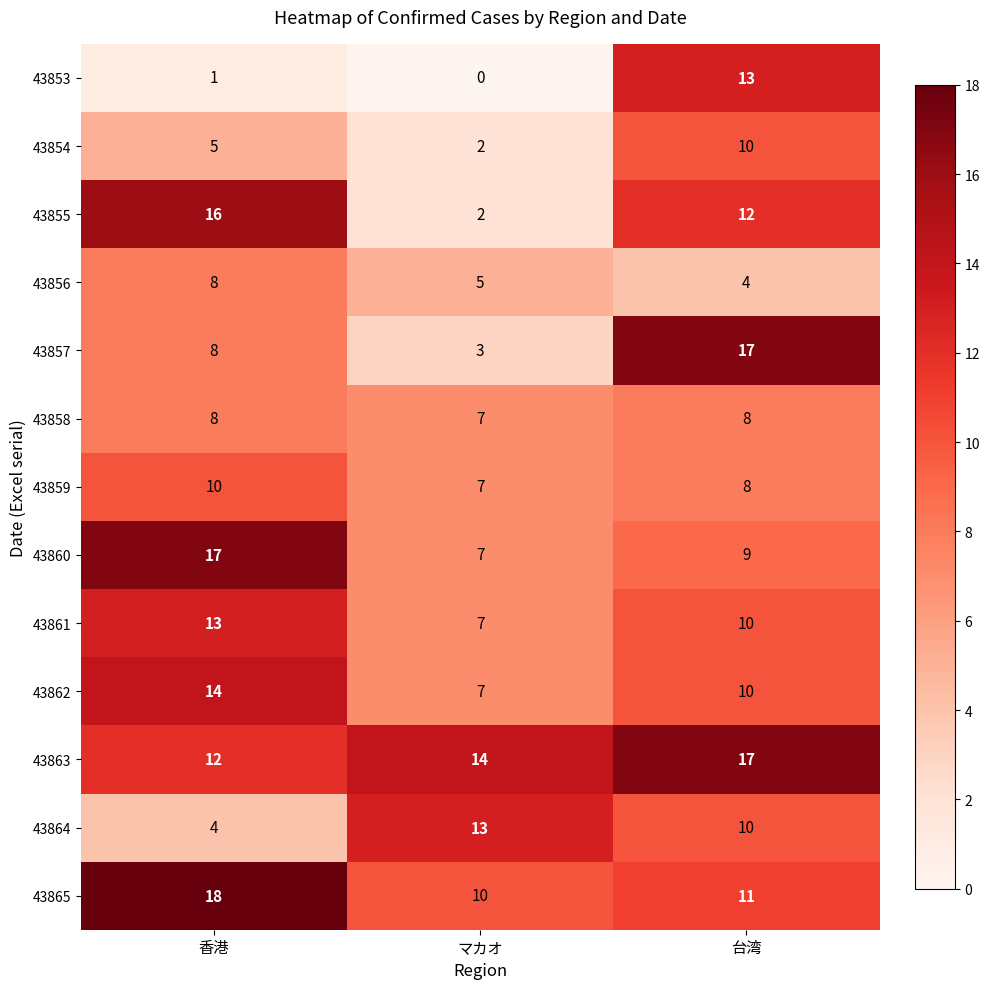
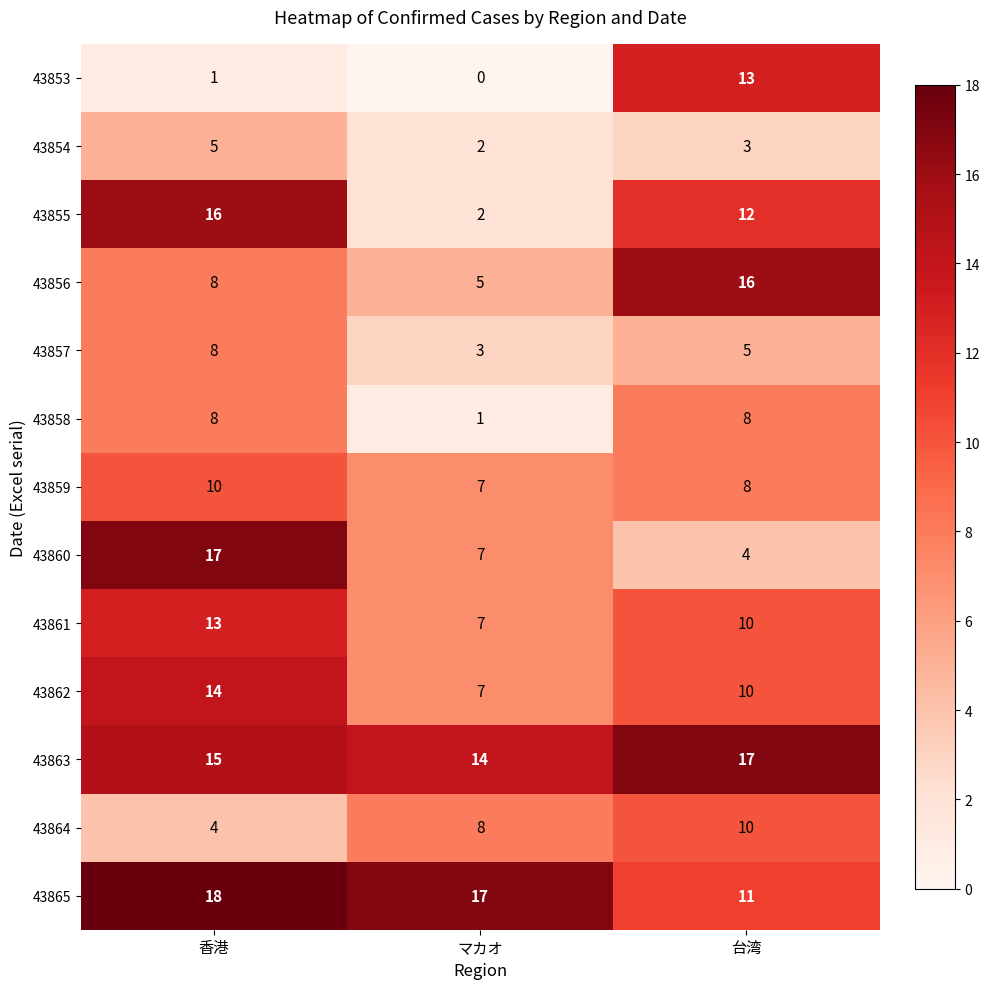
  {
    "43853": {
      "香港": 1,
      "マカオ": 0,
      "台湾": 13
    },
    "43854": {
      "香港": 5,
      "マカオ": 2,
-     "台湾": 10
+     "台湾": 3
    },
    "43855": {
      "香港": 16,
      "マカオ": 2,
      "台湾": 12
    },
    "43856": {
      "香港": 8,
      "マカオ": 5,
-     "台湾": 4
+     "台湾": 16
    },
    "43857": {
      "香港": 8,
      "マカオ": 3,
-     "台湾": 17
+     "台湾": 5
    },
    "43858": {
      "香港": 8,
-     "マカオ": 7,
+     "マカオ": 1,
      "台湾": 8
    },
    "43859": {
      "香港": 10,
      "マカオ": 7,
      "台湾": 8
    },
    "43860": {
      "香港": 17,
      "マカオ": 7,
-     "台湾": 9
+     "台湾": 4
    },
    "43861": {
      "香港": 13,
      "マカオ": 7,
      "台湾": 10
    },
    "43862": {
      "香港": 14,
      "マカオ": 7,
      "台湾": 10
    },
    "43863": {
-     "香港": 12,
+     "香港": 15,
      "マカオ": 14,
      "台湾": 17
    },
    "43864": {
      "香港": 4,
-     "マカオ": 13,
+     "マカオ": 8,
      "台湾": 10
    },
    "43865": {
      "香港": 18,
-     "マカオ": 10,
+     "マカオ": 17,
      "台湾": 11
    }
  }
